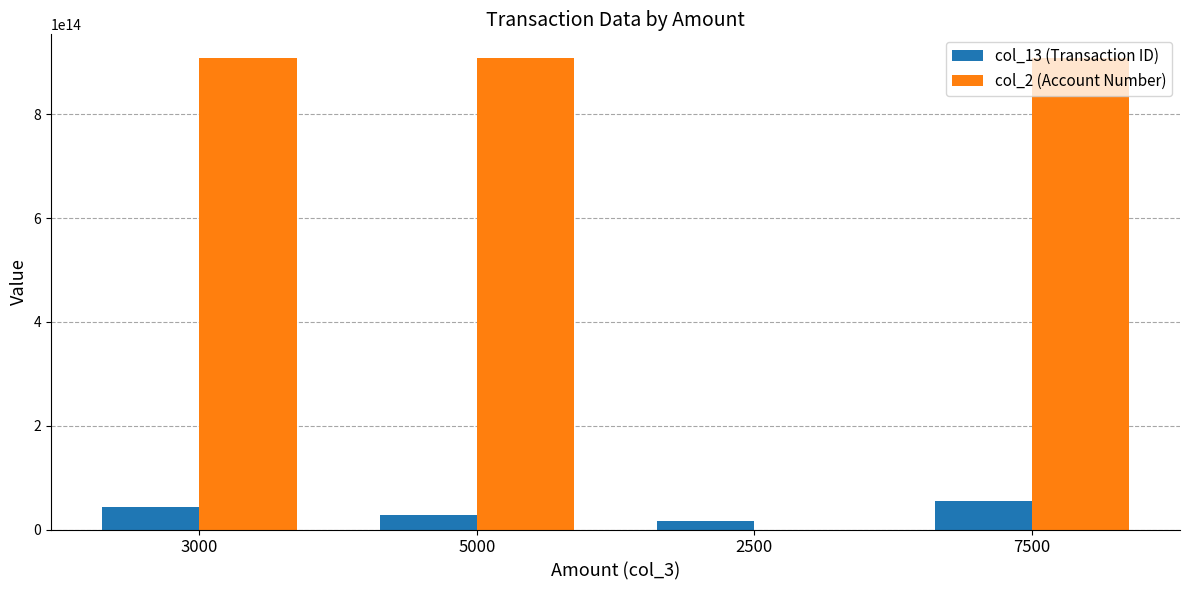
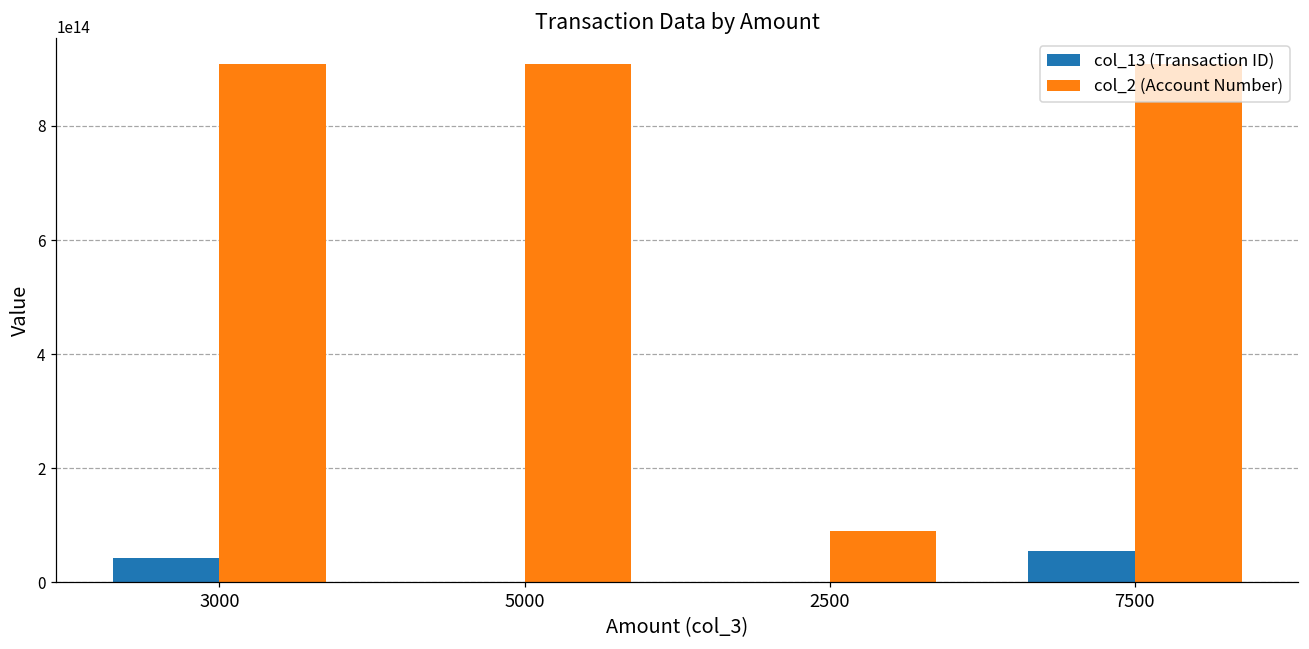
  {
    "col_13 (Transaction ID)": {
      "3000": 40000000000000,
-     "5000": 30000000000000,
-     "2500": 20000000000000,
+     "5000": 0,
+     "2500": 0,
      "7500": 50000000000000
    },
    "col_2 (Account Number)": {
      "3000": 910000000000000,
      "5000": 910000000000000,
-     "2500": 0
+     "2500": 90000000000000
    }
  }
